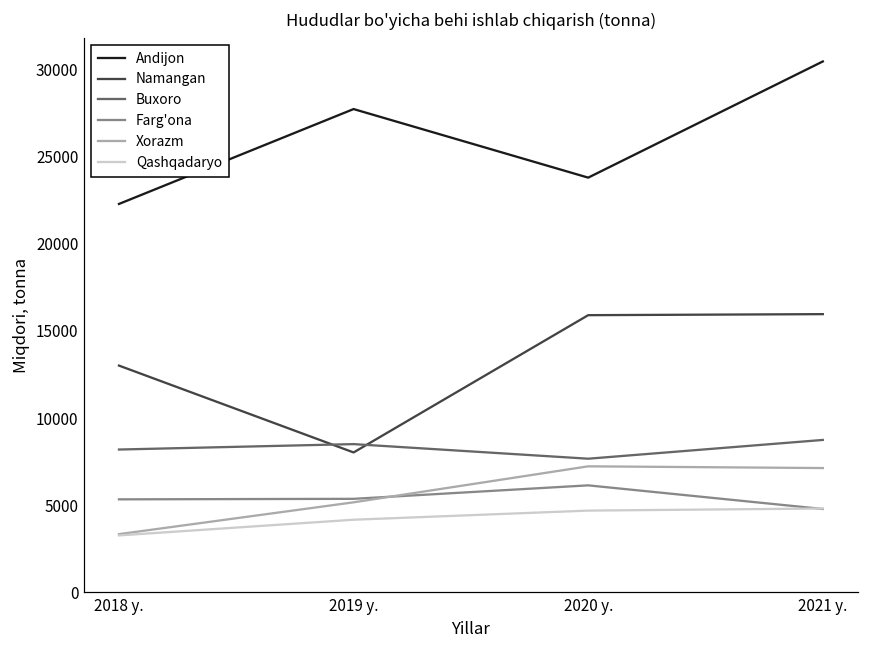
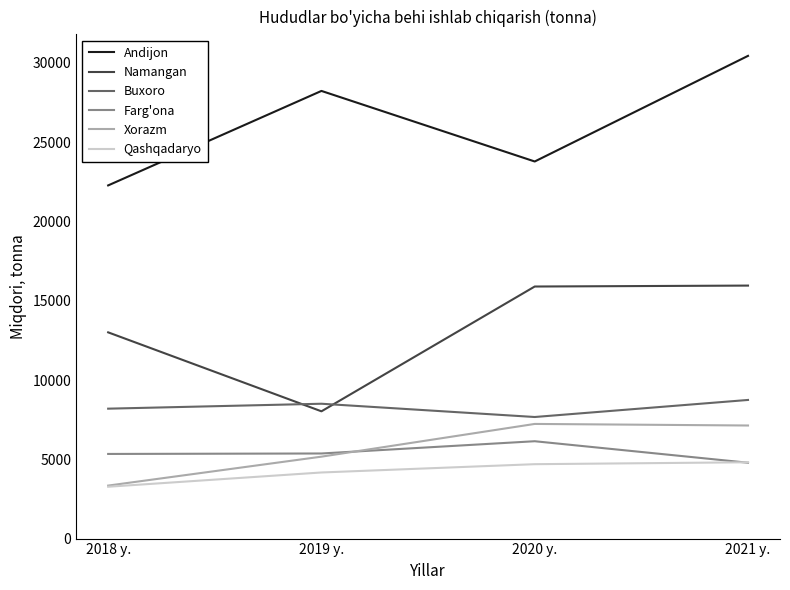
  {
    "Andijon": {
      "2018 y.": 22300,
-     "2019 y.": 27700,
+     "2019 y.": 28200,
      "2020 y.": 23800,
      "2021 y.": 30400
    }
  }
